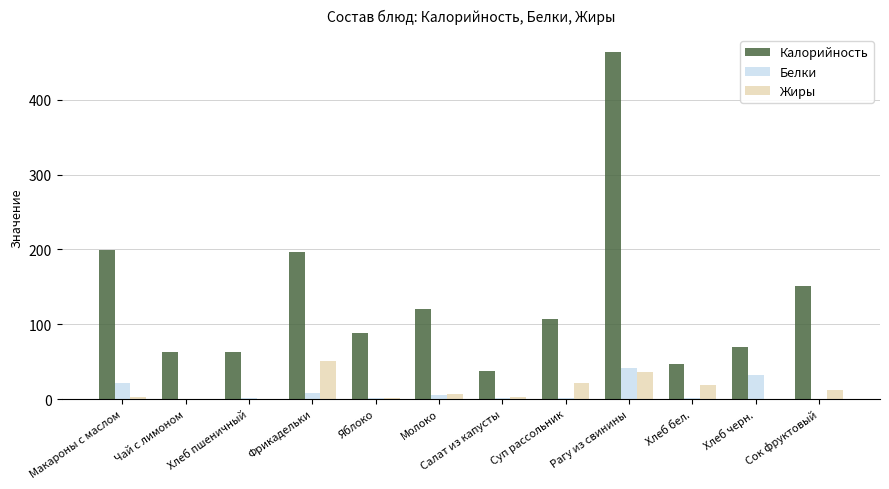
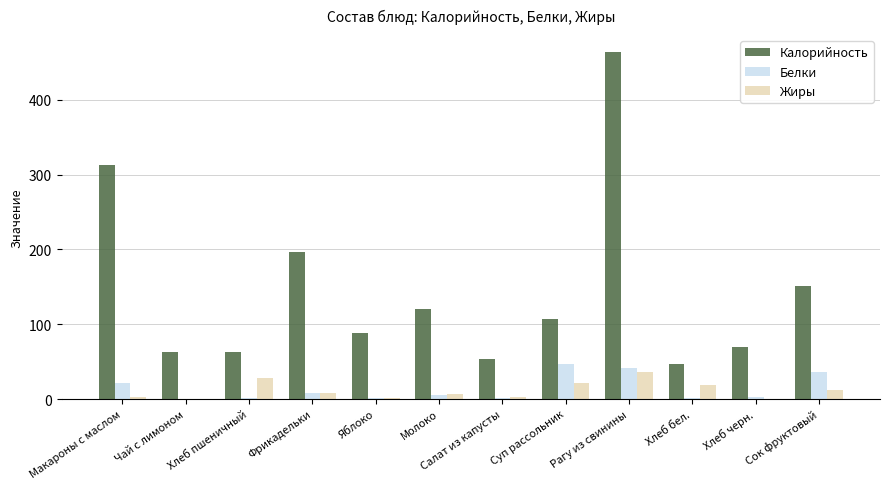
  {
    "Калорийность": {
-     "Макароны с маслом": 200,
+     "Макароны с маслом": 310,
      "Чай с лимоном": 60,
      "Хлеб пшеничный": 60,
      "Фрикадельки": 200,
      "Яблоко": 90,
      "Молоко": 120,
-     "Салат из капусты": 40,
+     "Салат из капусты": 50,
      "Суп рассольник": 110,
      "Рагу из свинины": 460,
      "Хлеб бел.": 50,
      "Хлеб черн.": 70,
      "Сок фруктовый": 150
    },
    "Белки": {
      "Макароны с маслом": 20,
      "Фрикадельки": 10,
      "Молоко": 10,
-     "Суп рассольник": 0,
+     "Суп рассольник": 50,
      "Рагу из свинины": 40,
-     "Хлеб черн.": 30,
-     "Сок фруктовый": 0
+     "Хлеб черн.": 0,
+     "Сок фруктовый": 40
    },
    "Жиры": {
      "Макароны с маслом": 0,
-     "Хлеб пшеничный": 0,
-     "Фрикадельки": 50,
+     "Хлеб пшеничный": 30,
+     "Фрикадельки": 10,
      "Молоко": 10,
      "Суп рассольник": 20,
      "Рагу из свинины": 40,
      "Хлеб бел.": 20,
      "Сок фруктовый": 10
    }
  }
